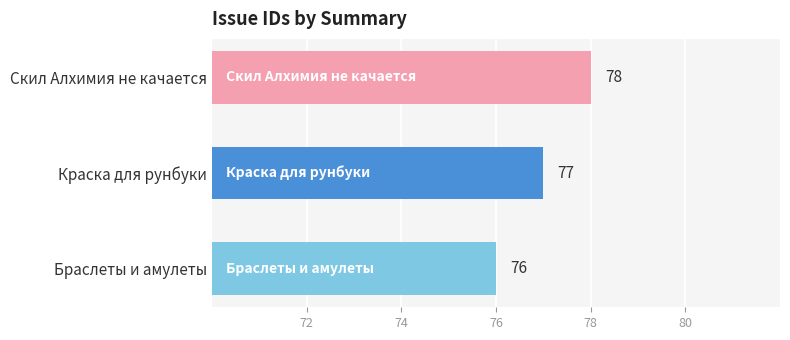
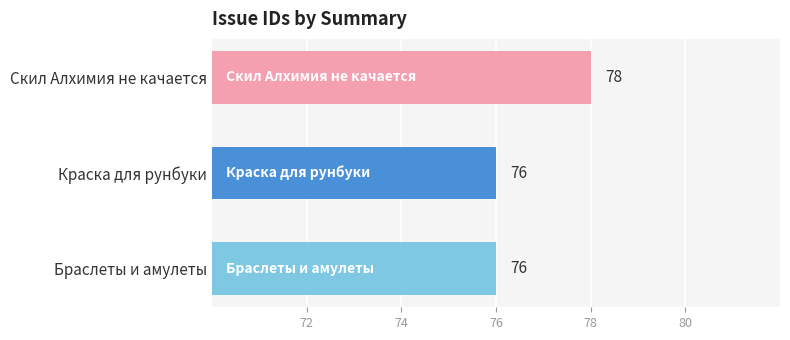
  {
    "Скил Алхимия не качается": 78,
-   "Краска для рунбуки": 77,
+   "Краска для рунбуки": 76,
    "Браслеты и амулеты": 76
  }
